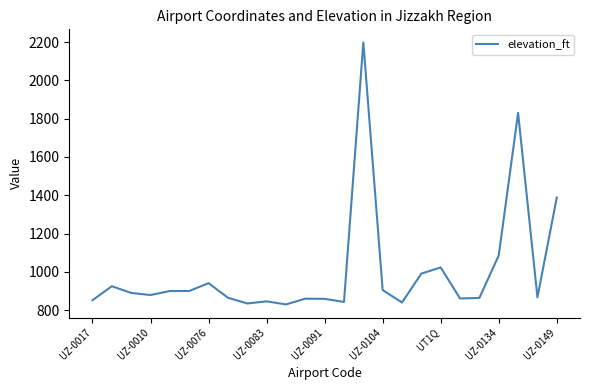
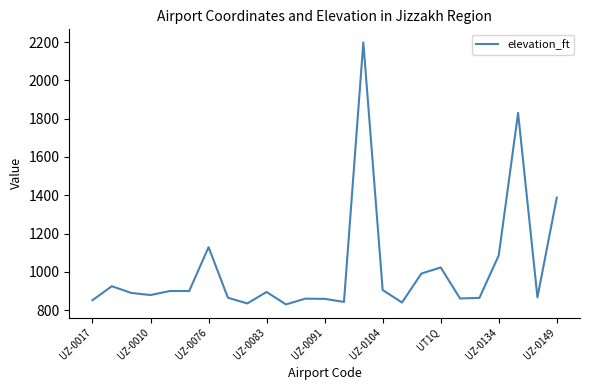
  {
    "UZ-0017": 850,
    "UZ-0010": 880,
-   "UZ-0076": 940,
-   "UZ-0083": 850,
+   "UZ-0076": 1130,
+   "UZ-0083": 900,
    "UZ-0091": 860,
    "UZ-0104": 910,
    "UT1Q": 1020,
    "UZ-0134": 1090,
    "UZ-0149": 1390
  }
